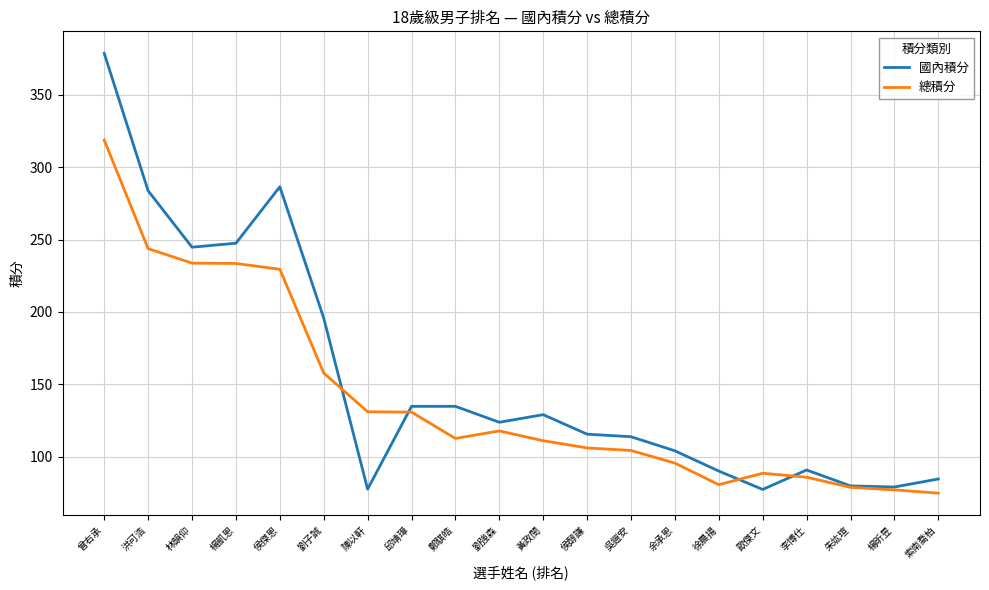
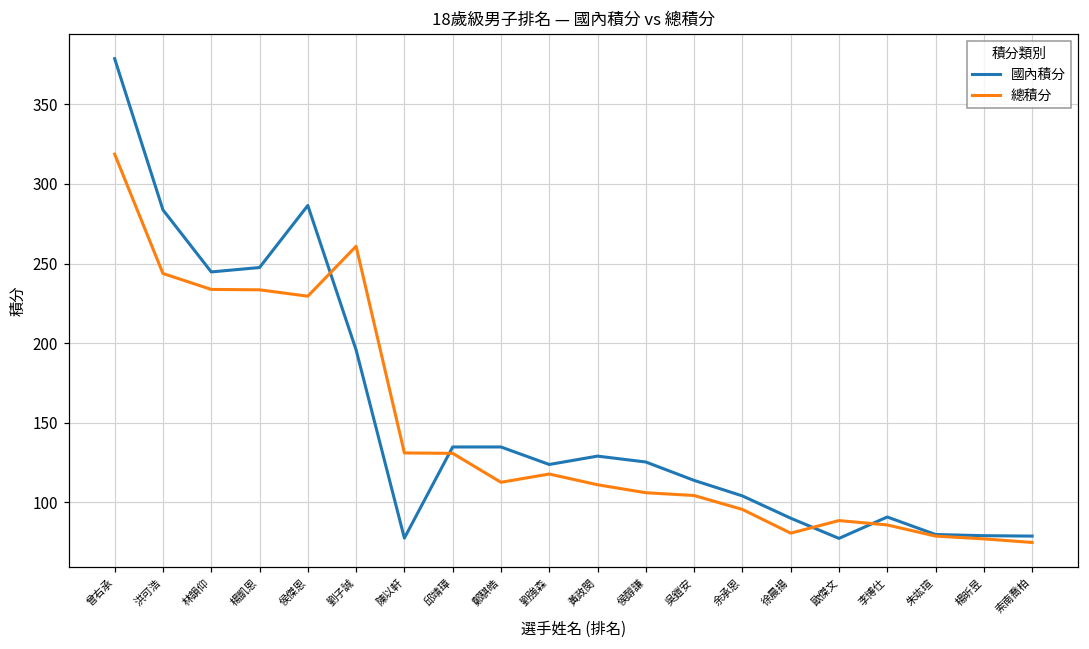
  {
    "國內積分": {
      "曾右承": 379,
      "洪可浩": 284,
      "林韻仰": 245,
      "楊凱恩": 248,
      "侯傑恩": 287,
      "劉子誠": 196,
      "陳以軒": 78,
      "邱靖璋": 135,
      "鄭騏皓": 135,
      "劉強森": 124,
      "黃政閔": 129,
-     "侯醇謙": 116,
+     "侯醇謙": 125,
      "吳鎧安": 114,
      "余承恩": 104,
      "徐晨揚": 90,
      "歐傑文": 77,
      "李博仕": 91,
      "楊昕昱": 79,
-     "索南喬柏": 85
+     "索南喬柏": 79
    },
    "總積分": {
      "曾右承": 319,
      "洪可浩": 244,
      "林韻仰": 234,
      "楊凱恩": 234,
      "侯傑恩": 230,
-     "劉子誠": 158,
+     "劉子誠": 261,
      "陳以軒": 131,
      "邱靖璋": 131,
      "鄭騏皓": 113,
      "劉強森": 118,
      "黃政閔": 111,
      "侯醇謙": 106,
      "吳鎧安": 104,
      "余承恩": 96,
      "徐晨揚": 81,
      "歐傑文": 89,
      "李博仕": 86,
      "楊昕昱": 77,
      "索南喬柏": 75
    }
  }
